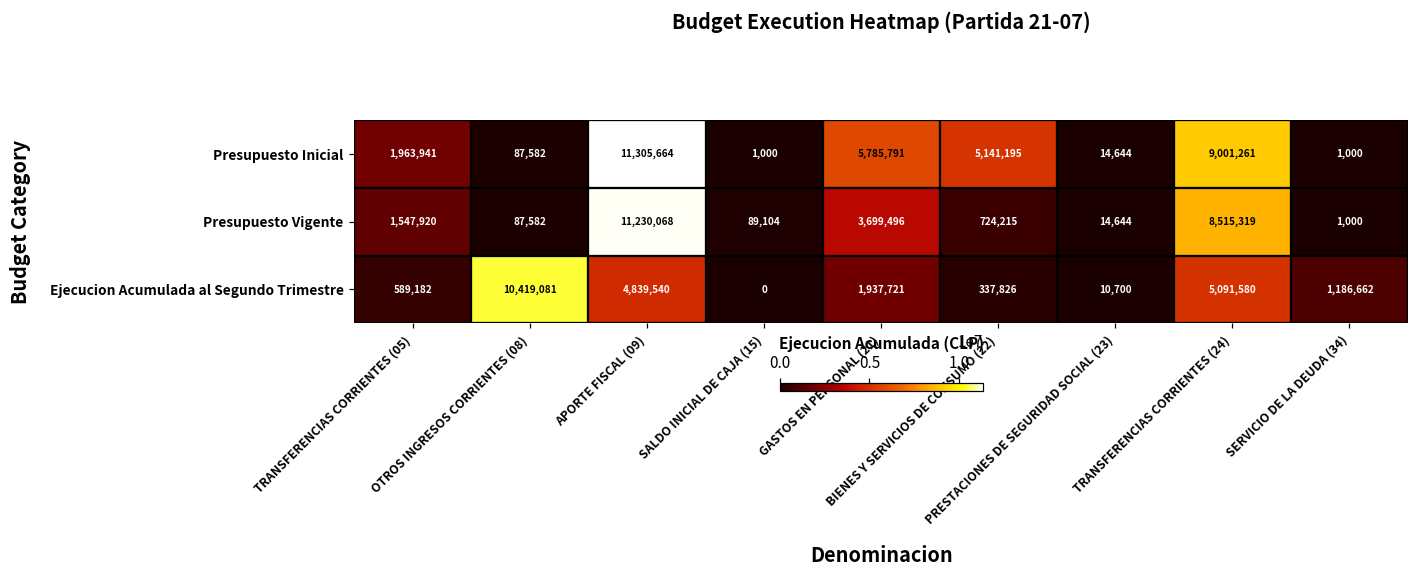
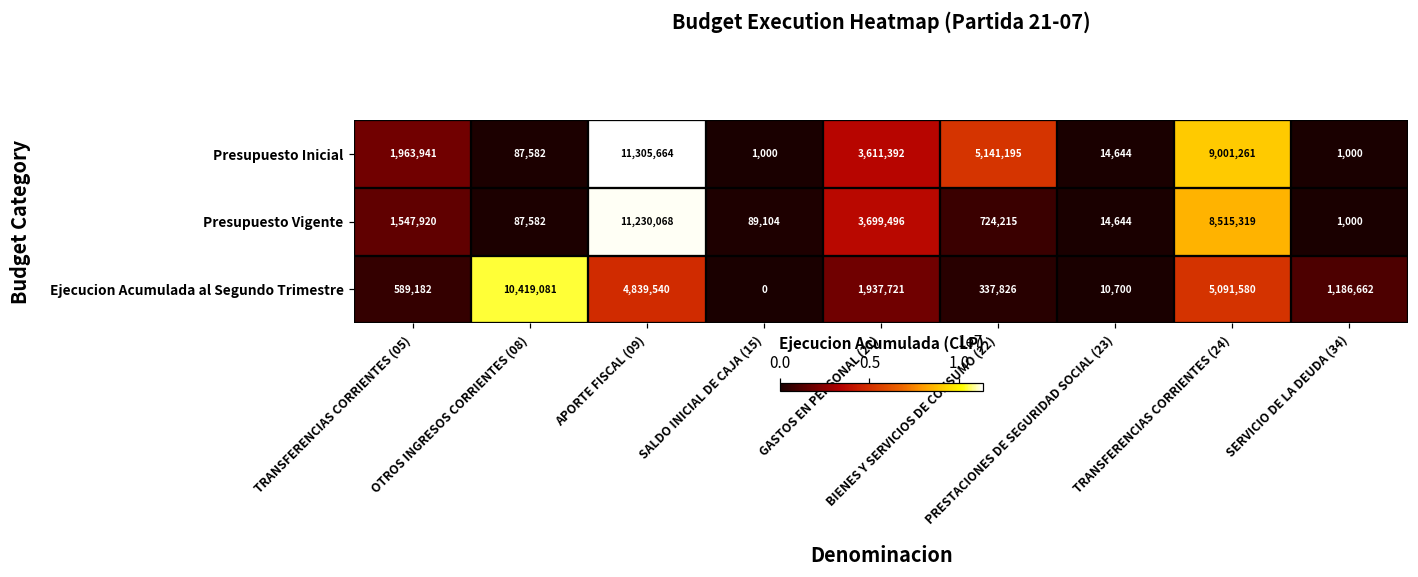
  {
    "Presupuesto Inicial": {
      "TRANSFERENCIAS CORRIENTES (05)": "1,963,941",
      "OTROS INGRESOS CORRIENTES (08)": "87,582",
      "APORTE FISCAL (09)": "11,305,664",
      "SALDO INICIAL DE CAJA (15)": "1,000",
-     "GASTOS EN PERSONAL (21)": "5,785,791",
+     "GASTOS EN PERSONAL (21)": "3,611,392",
      "BIENES Y SERVICIOS DE CONSUMO (22)": "5,141,195",
      "PRESTACIONES DE SEGURIDAD SOCIAL (23)": "14,644",
      "TRANSFERENCIAS CORRIENTES (24)": "9,001,261",
      "SERVICIO DE LA DEUDA (34)": "1,000"
    },
    "Presupuesto Vigente": {
      "TRANSFERENCIAS CORRIENTES (05)": "1,547,920",
      "OTROS INGRESOS CORRIENTES (08)": "87,582",
      "APORTE FISCAL (09)": "11,230,068",
      "SALDO INICIAL DE CAJA (15)": "89,104",
      "GASTOS EN PERSONAL (21)": "3,699,496",
      "BIENES Y SERVICIOS DE CONSUMO (22)": "724,215",
      "PRESTACIONES DE SEGURIDAD SOCIAL (23)": "14,644",
      "TRANSFERENCIAS CORRIENTES (24)": "8,515,319",
      "SERVICIO DE LA DEUDA (34)": "1,000"
    },
    "Ejecucion Acumulada al Segundo Trimestre": {
      "TRANSFERENCIAS CORRIENTES (05)": "589,182",
      "OTROS INGRESOS CORRIENTES (08)": "10,419,081",
      "APORTE FISCAL (09)": "4,839,540",
      "SALDO INICIAL DE CAJA (15)": "0",
      "GASTOS EN PERSONAL (21)": "1,937,721",
      "BIENES Y SERVICIOS DE CONSUMO (22)": "337,826",
      "PRESTACIONES DE SEGURIDAD SOCIAL (23)": "10,700",
      "TRANSFERENCIAS CORRIENTES (24)": "5,091,580",
      "SERVICIO DE LA DEUDA (34)": "1,186,662"
    }
  }
